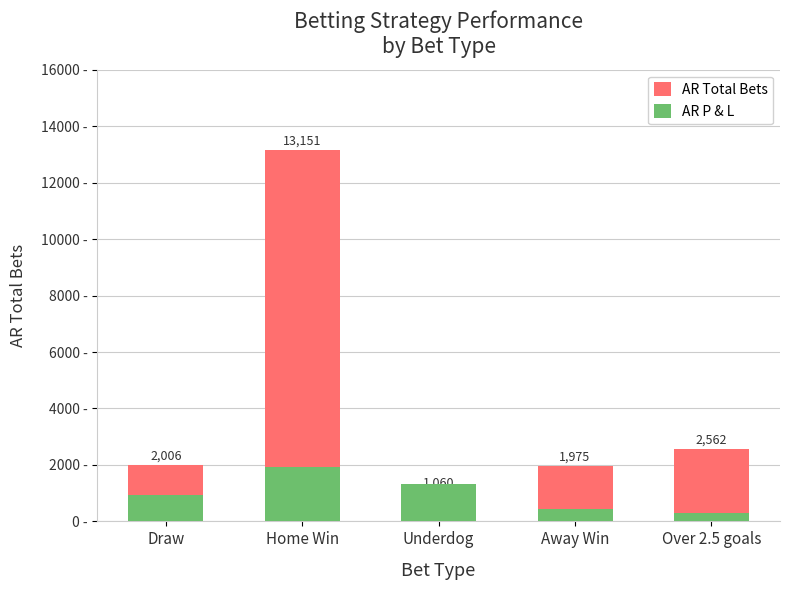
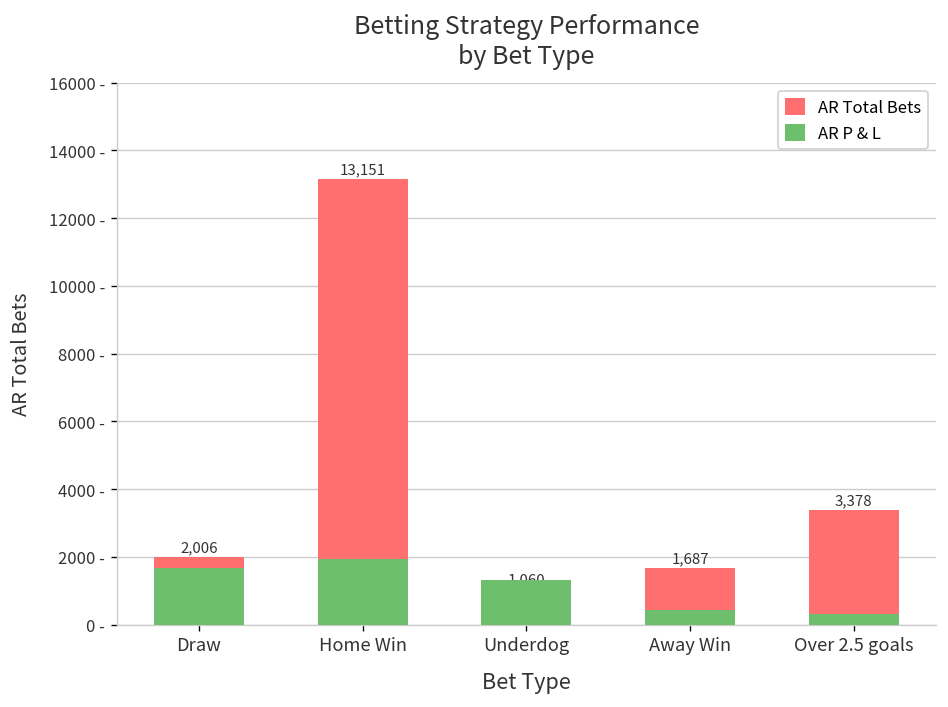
  {
    "AR Total Bets": {
      "Draw": "2,006",
      "Home Win": "13,151",
-     "Away Win": "1,975",
-     "Over 2.5 goals": "2,562"
+     "Away Win": "1,687",
+     "Over 2.5 goals": "3,378"
    },
    "AR P & L": {
-     "Draw": "900 -"
+     "Draw": "1700 -"
    }
  }
